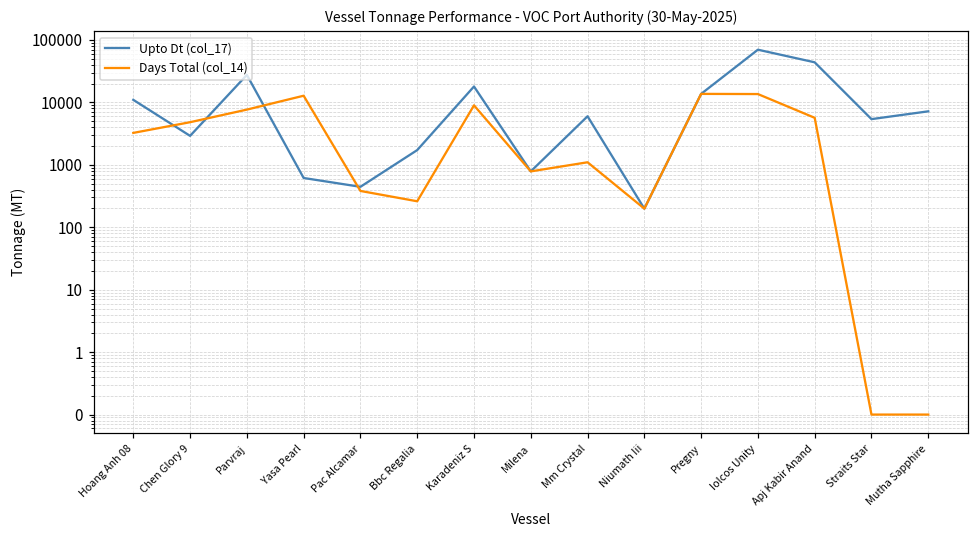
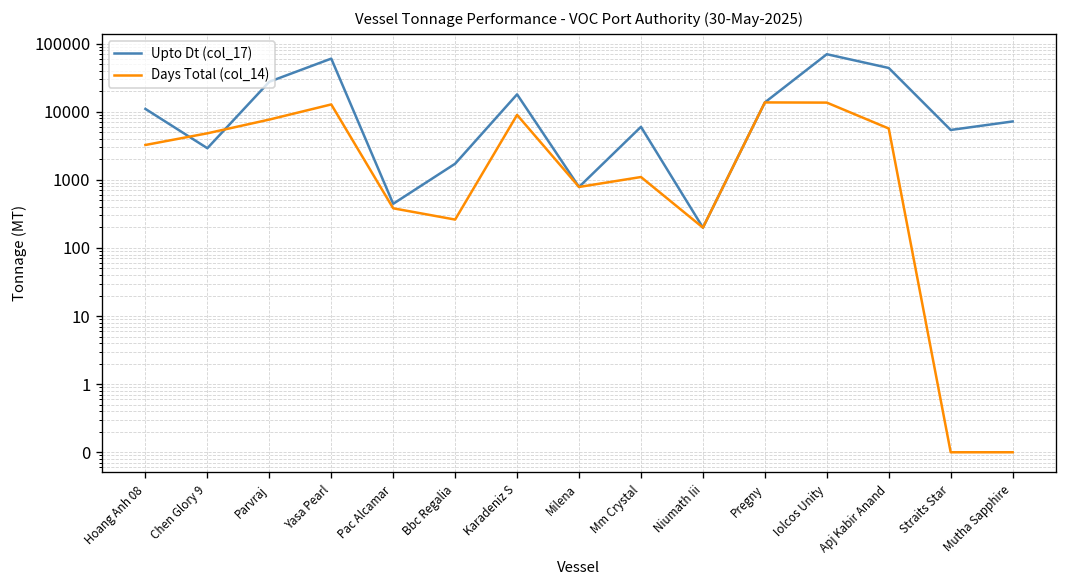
  {
    "Upto Dt (col_17)": {
      "Hoang Anh 08": 11000,
      "Chen Glory 9": 3000,
-     "Yasa Pearl": 600,
+     "Yasa Pearl": 60000,
      "Pac Alcamar": 400,
      "Bbc Regalia": 1700,
      "Karadeniz S": 18000,
      "Mm Crystal": 6000,
      "Iolcos Unity": 70000,
      "Apj Kabir Anand": 40000,
      "Straits Star": 5000,
      "Mutha Sapphire": 7000
    },
    "Days Total (col_14)": {
      "Hoang Anh 08": 3000,
      "Chen Glory 9": 5000,
      "Parvraj": 8000,
      "Yasa Pearl": 13000,
      "Pac Alcamar": 400,
      "Bbc Regalia": 300,
      "Karadeniz S": 9000,
      "Mm Crystal": 1100,
      "Iolcos Unity": 14000,
      "Apj Kabir Anand": 6000,
      "Straits Star": 0.10,
      "Mutha Sapphire": 0.10
    }
  }
